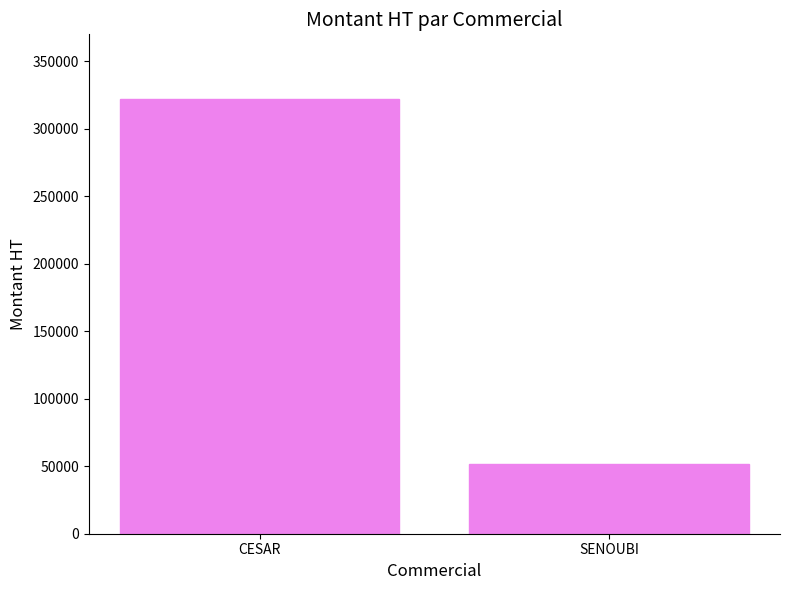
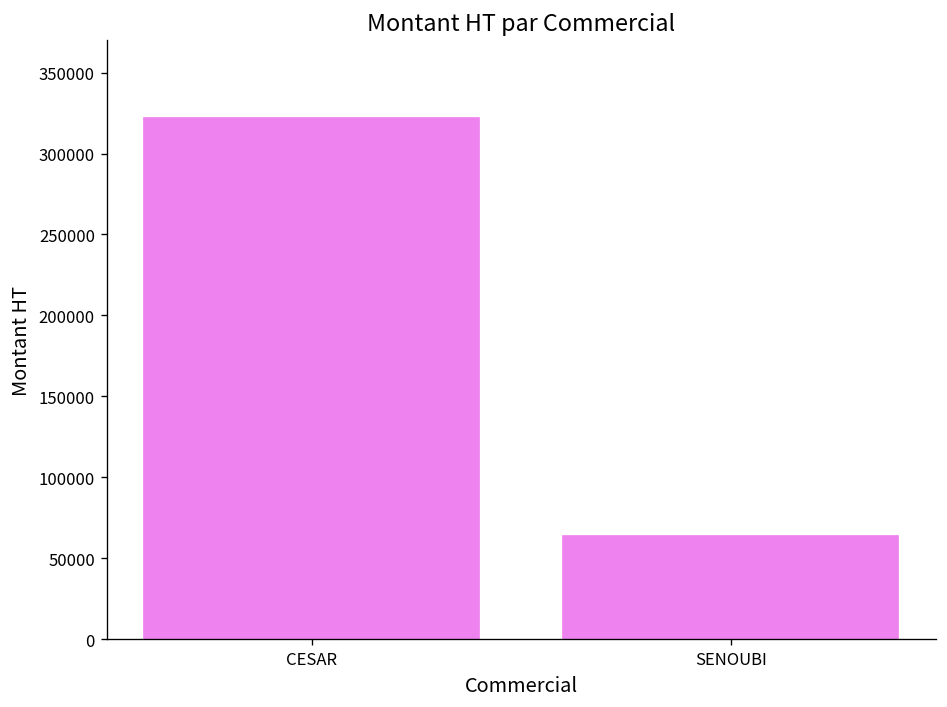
  {
    "CESAR": 322000,
-   "SENOUBI": 52000
+   "SENOUBI": 64000
  }
